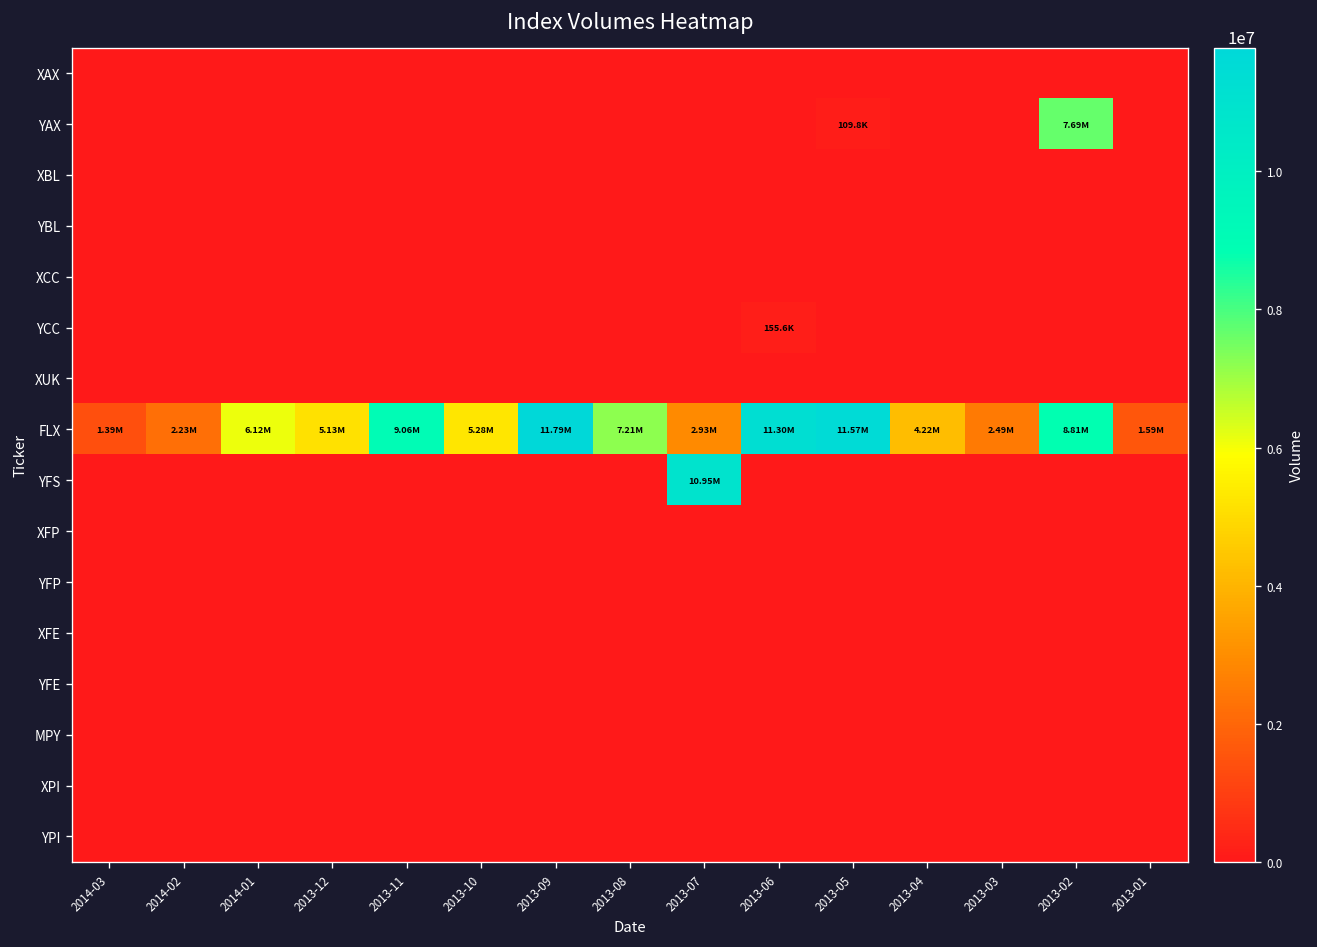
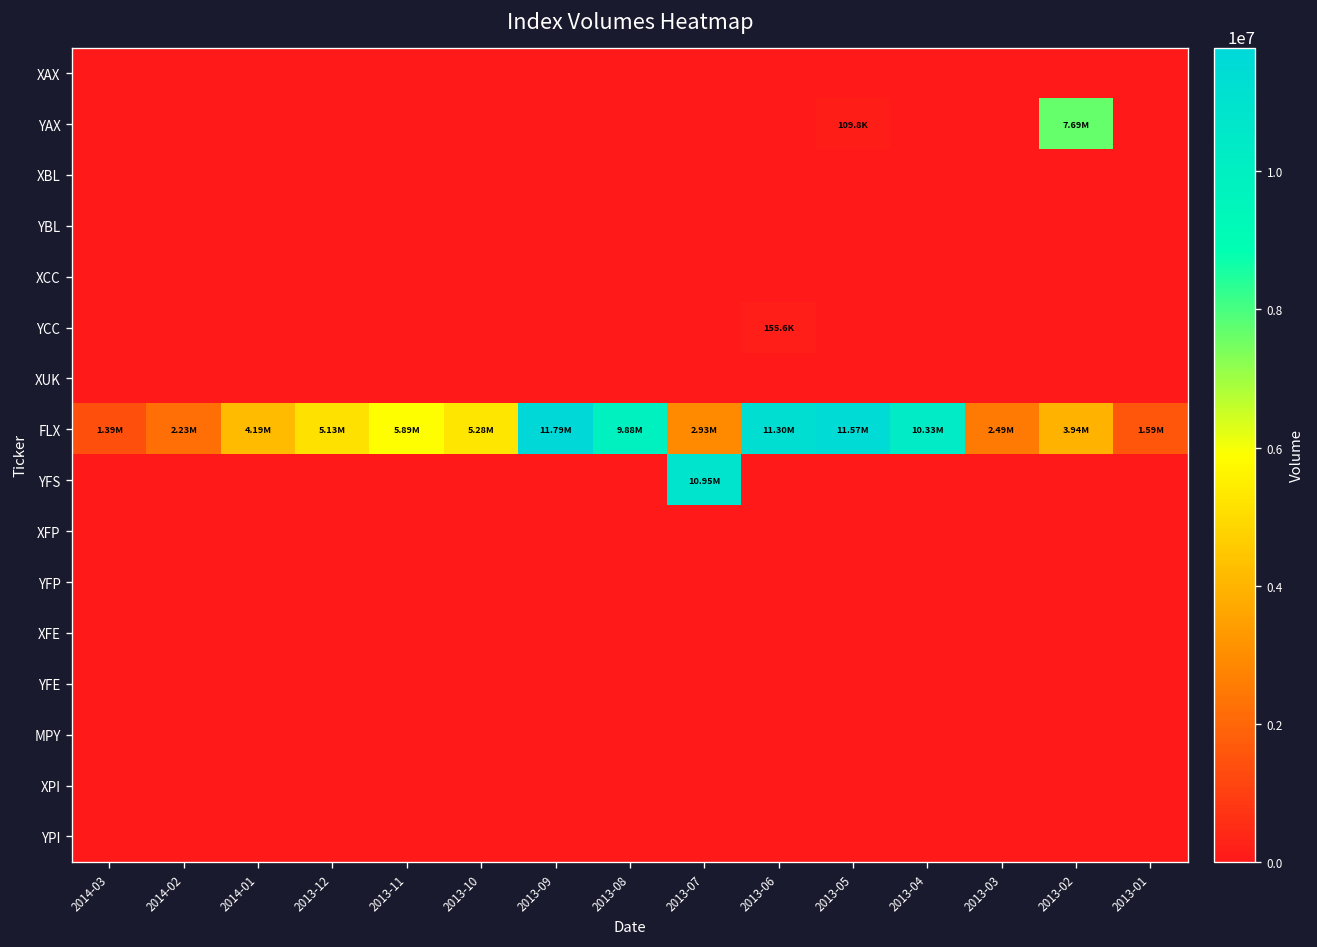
  {
    "YAX": {
      "2013-05": "109.8K",
      "2013-02": "7.69M"
    },
    "YCC": {
      "2013-06": "155.6K"
    },
    "FLX": {
      "2014-03": "1.39M",
      "2014-02": "2.23M",
-     "2014-01": "6.12M",
+     "2014-01": "4.19M",
      "2013-12": "5.13M",
-     "2013-11": "9.06M",
+     "2013-11": "5.89M",
      "2013-10": "5.28M",
      "2013-09": "11.79M",
-     "2013-08": "7.21M",
+     "2013-08": "9.88M",
      "2013-07": "2.93M",
      "2013-06": "11.30M",
      "2013-05": "11.57M",
-     "2013-04": "4.22M",
+     "2013-04": "10.33M",
      "2013-03": "2.49M",
-     "2013-02": "8.81M",
+     "2013-02": "3.94M",
      "2013-01": "1.59M"
    },
    "YFS": {
      "2013-07": "10.95M"
    }
  }
